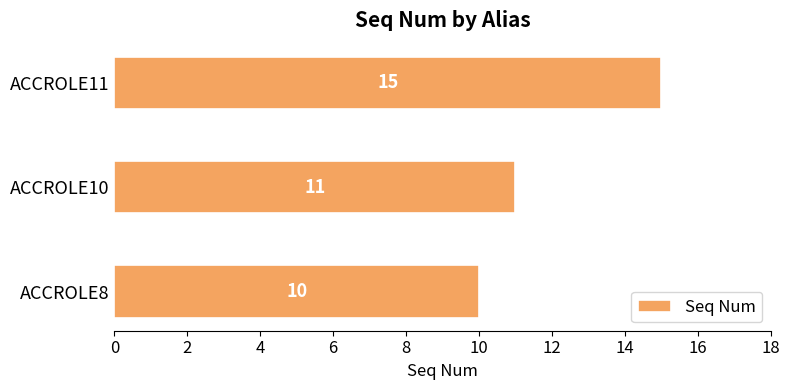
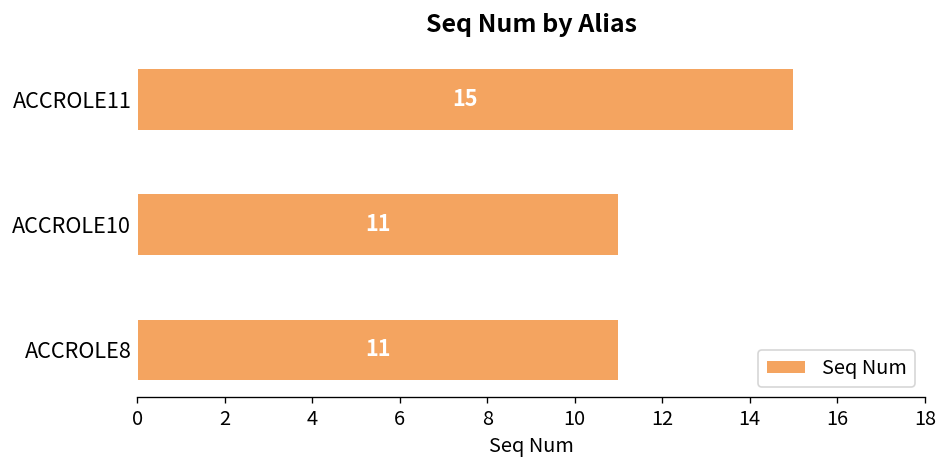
  {
    "ACCROLE11": 15,
    "ACCROLE10": 11,
-   "ACCROLE8": 10
+   "ACCROLE8": 11
  }
